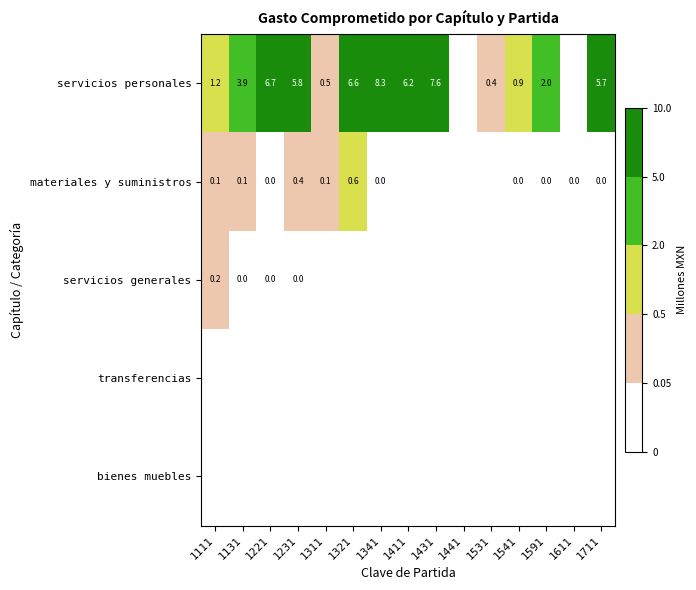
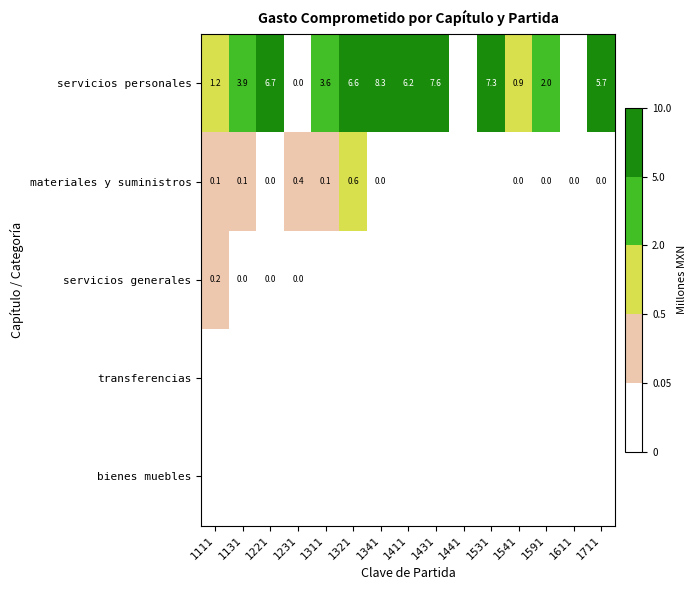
  {
    "servicios personales": {
      "1111": 1.2,
      "1131": 3.9,
      "1221": 6.7,
-     "1231": 5.8,
-     "1311": 0.5,
+     "1231": 0.0,
+     "1311": 3.6,
      "1321": 6.6,
      "1341": 8.3,
      "1411": 6.2,
      "1431": 7.6,
-     "1531": 0.4,
+     "1531": 7.3,
      "1541": 0.9,
      "1591": 2.0,
      "1711": 5.7
    },
    "materiales y suministros": {
      "1111": 0.1,
      "1131": 0.1,
      "1221": 0.0,
      "1231": 0.4,
      "1311": 0.1,
      "1321": 0.6,
      "1341": 0.0,
      "1541": 0.0,
      "1591": 0.0,
      "1611": 0.0,
      "1711": 0.0
    },
    "servicios generales": {
      "1111": 0.2,
      "1131": 0.0,
      "1221": 0.0,
      "1231": 0.0
    }
  }
